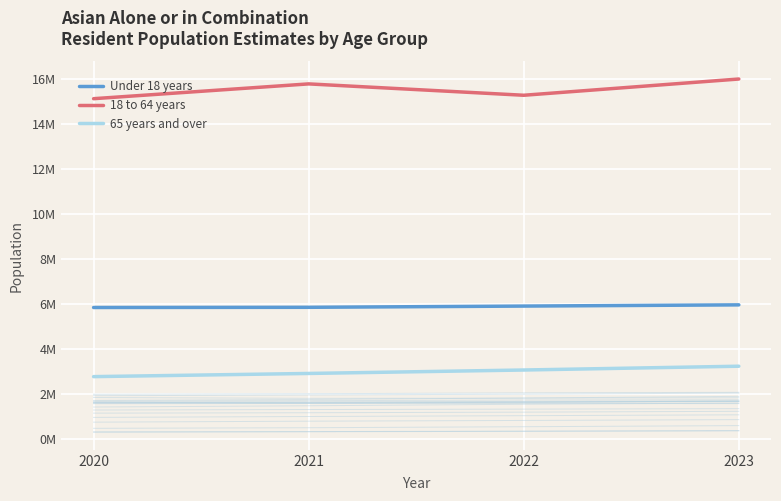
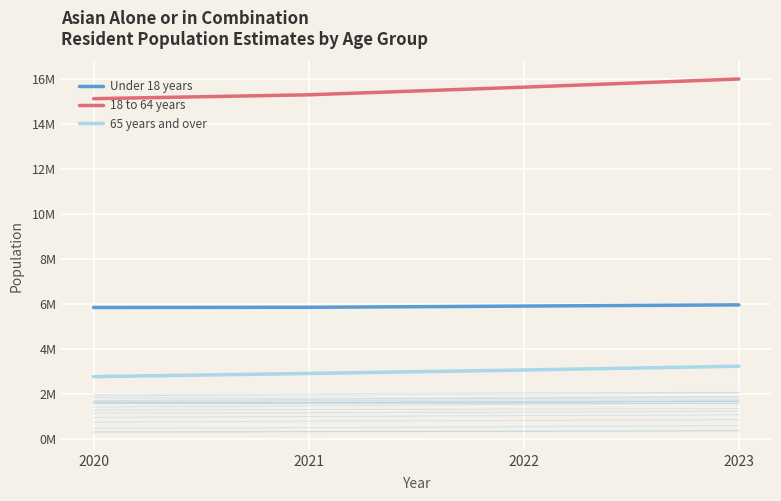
  {
    "Under 18 years": {
      "2020": 5800000,
      "2021": 5900000,
      "2022": 5900000,
      "2023": 6000000
    },
    "18 to 64 years": {
      "2020": 15100000,
-     "2021": 15800000,
-     "2022": 15300000,
+     "2021": 15300000,
+     "2022": 15700000,
      "2023": 16000000
    }
  }
